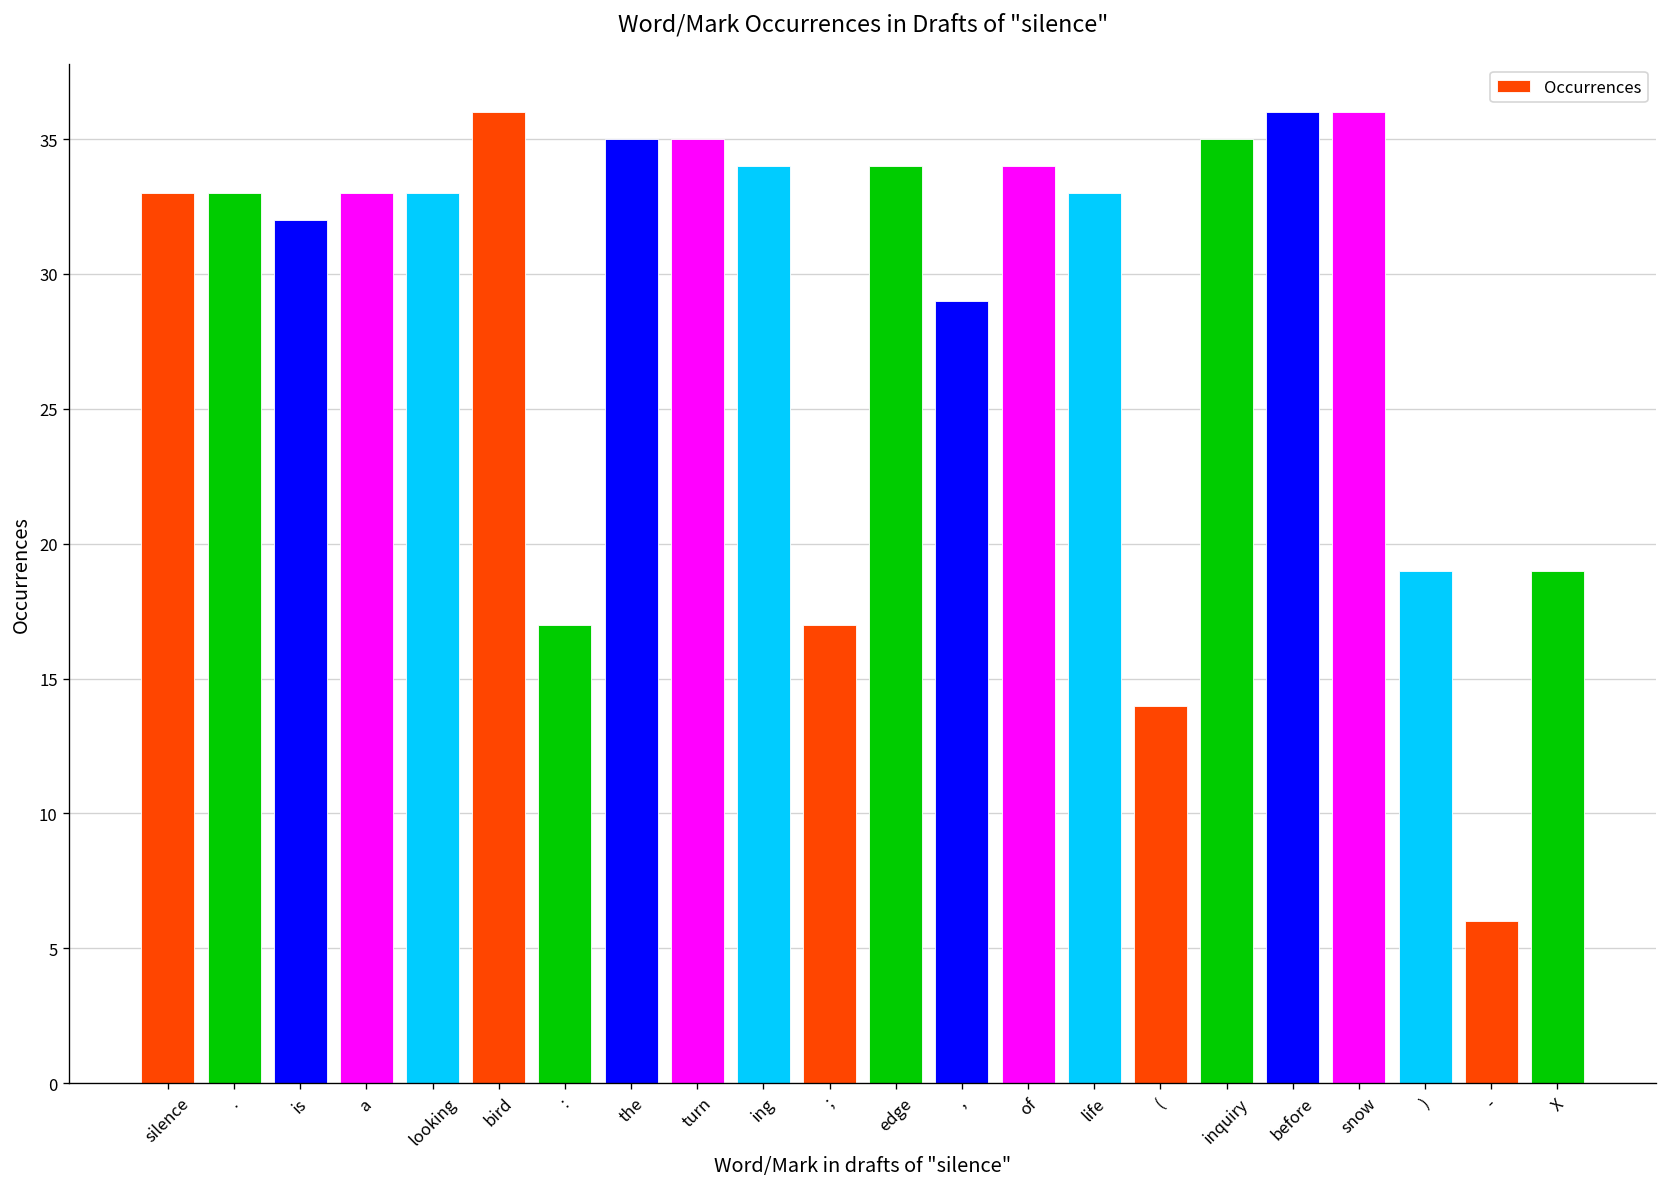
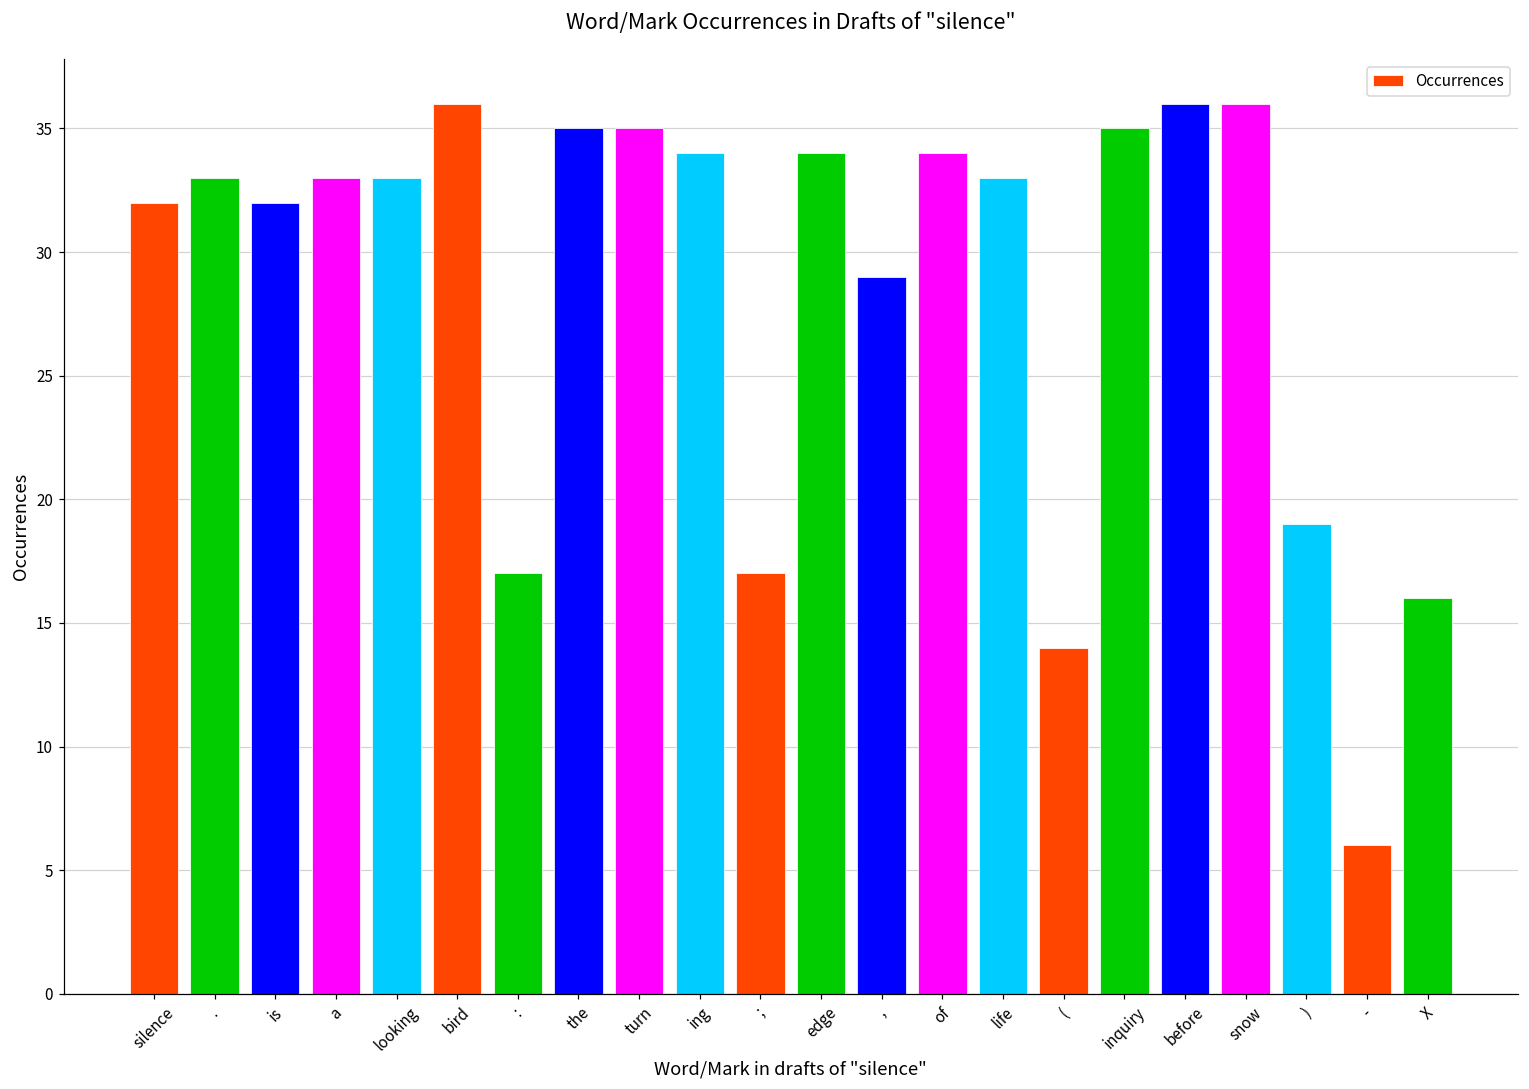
  {
-   "silence": 33,
+   "silence": 32,
    ".": 33,
    "is": 32,
    "a": 33,
    "looking": 33,
    "bird": 36,
    ":": 17,
    "the": 35,
    "turn": 35,
    "ing": 34,
    ";": 17,
    "edge": 34,
    ",": 29,
    "of": 34,
    "life": 33,
    "(": 14,
    "inquiry": 35,
    "before": 36,
    "snow": 36,
    ")": 19,
    "-": 6,
-   "X": 19
+   "X": 16
  }
